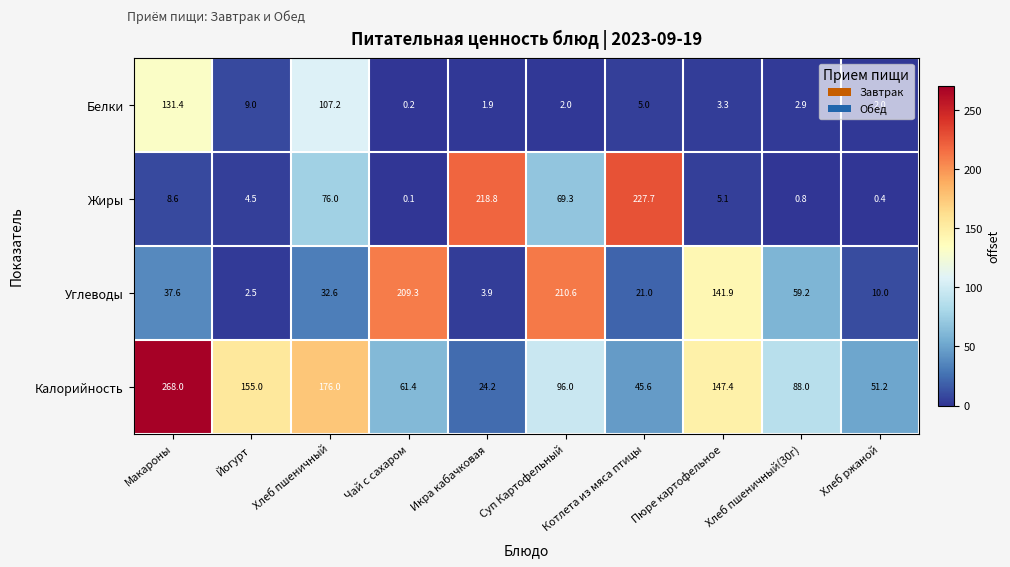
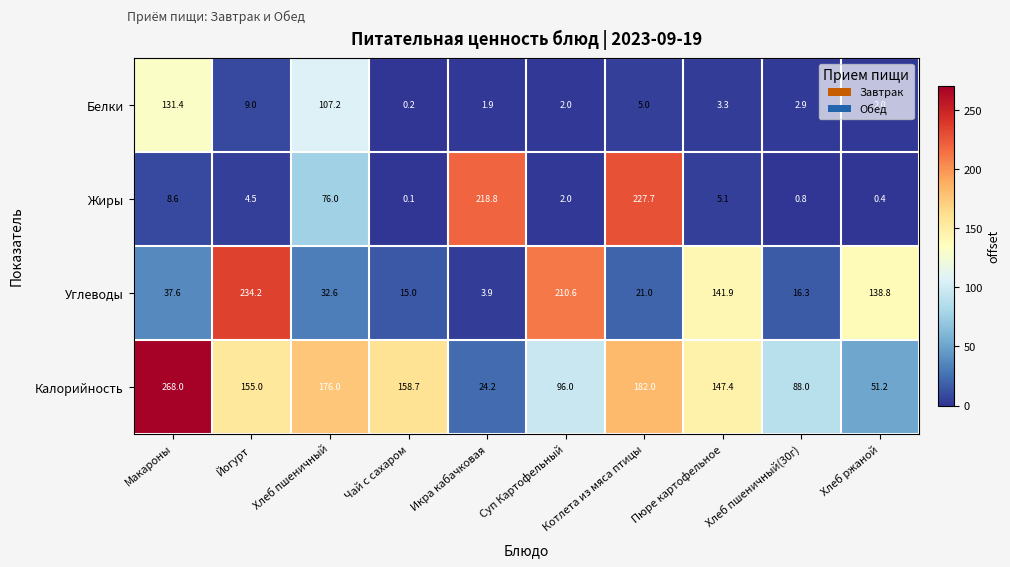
  {
    "Белки": {
      "Макароны": 131.4,
      "Йогурт": 9.0,
      "Хлеб пшеничный": 107.2,
      "Чай с сахаром": 0.2,
      "Икра кабачковая": 1.9,
      "Суп Картофельный": 2.0,
      "Котлета из мяса птицы": 5.0,
      "Пюре картофельное": 3.3,
      "Хлеб пшеничный(30г)": 2.9
    },
    "Жиры": {
      "Макароны": 8.6,
      "Йогурт": 4.5,
      "Хлеб пшеничный": 76.0,
      "Чай с сахаром": 0.1,
      "Икра кабачковая": 218.8,
-     "Суп Картофельный": 69.3,
+     "Суп Картофельный": 2.0,
      "Котлета из мяса птицы": 227.7,
      "Пюре картофельное": 5.1,
      "Хлеб пшеничный(30г)": 0.8,
      "Хлеб ржаной": 0.4
    },
    "Углеводы": {
      "Макароны": 37.6,
-     "Йогурт": 2.5,
+     "Йогурт": 234.2,
      "Хлеб пшеничный": 32.6,
-     "Чай с сахаром": 209.3,
+     "Чай с сахаром": 15.0,
      "Икра кабачковая": 3.9,
      "Суп Картофельный": 210.6,
      "Котлета из мяса птицы": 21.0,
      "Пюре картофельное": 141.9,
-     "Хлеб пшеничный(30г)": 59.2,
-     "Хлеб ржаной": 10.0
+     "Хлеб пшеничный(30г)": 16.3,
+     "Хлеб ржаной": 138.8
    },
    "Калорийность": {
      "Макароны": 268.0,
      "Йогурт": 155.0,
      "Хлеб пшеничный": 176.0,
-     "Чай с сахаром": 61.4,
+     "Чай с сахаром": 158.7,
      "Икра кабачковая": 24.2,
      "Суп Картофельный": 96.0,
-     "Котлета из мяса птицы": 45.6,
+     "Котлета из мяса птицы": 182.0,
      "Пюре картофельное": 147.4,
      "Хлеб пшеничный(30г)": 88.0,
      "Хлеб ржаной": 51.2
    }
  }
